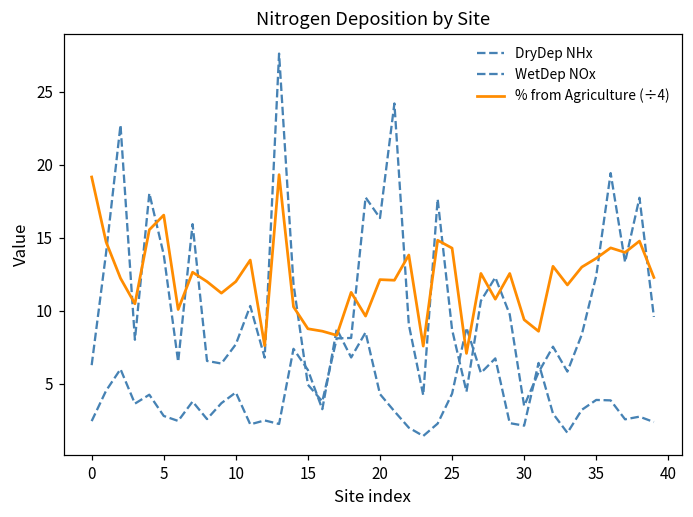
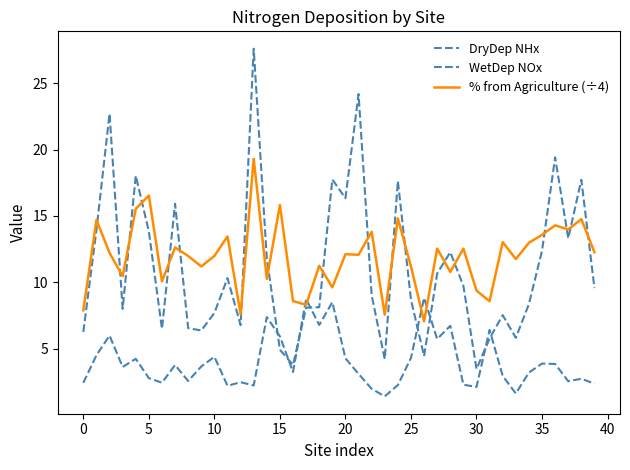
  {
    "% from Agriculture (÷4)": {
-     "0": 19.1,
+     "0": 7.9,
      "5": 16.5,
      "10": 12.0,
-     "15": 8.8,
+     "15": 15.8,
      "20": 12.1,
-     "25": 14.3,
+     "25": 11.2,
      "30": 9.4,
      "35": 13.6
    }
  }
